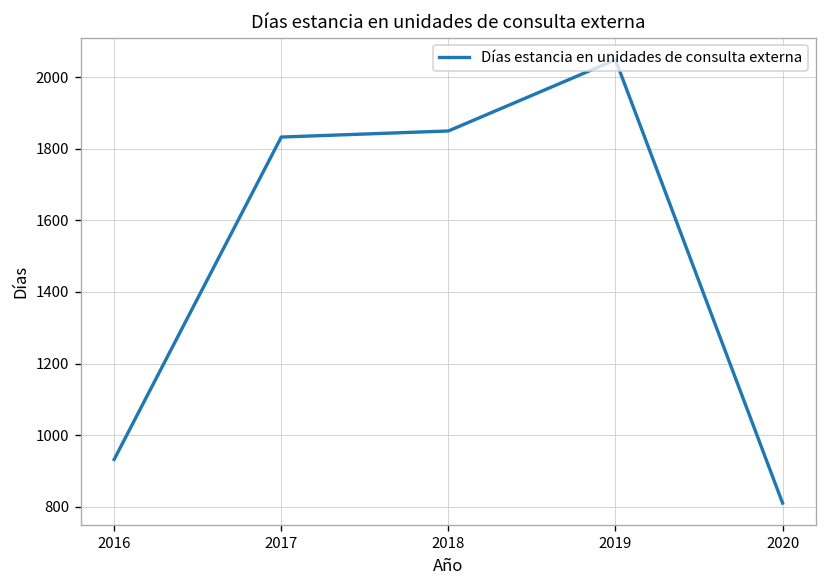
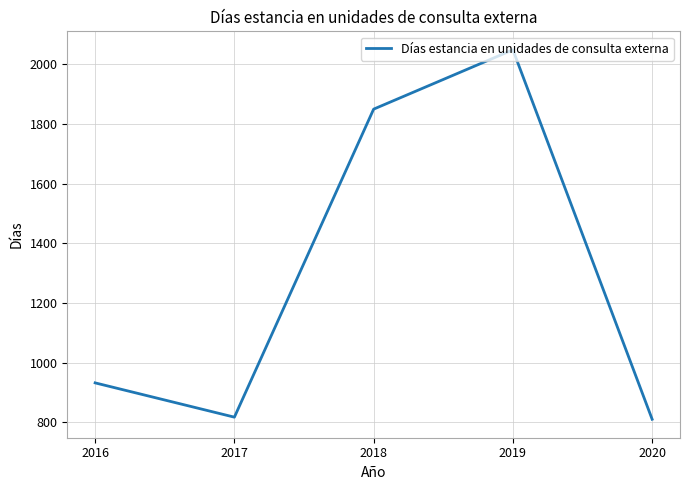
  {
    "2016": 930,
-   "2017": 1830,
+   "2017": 820,
    "2018": 1850,
    "2020": 810
  }
